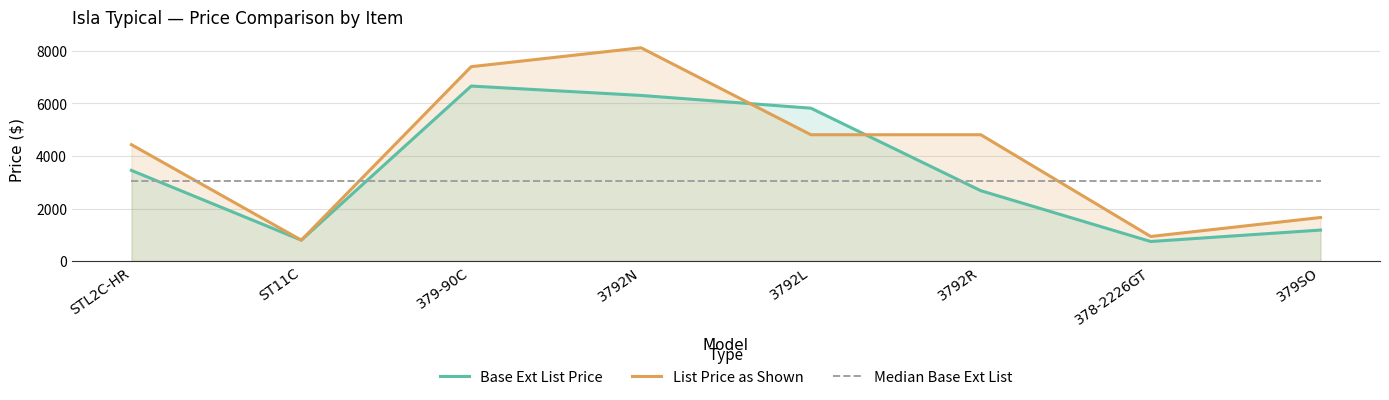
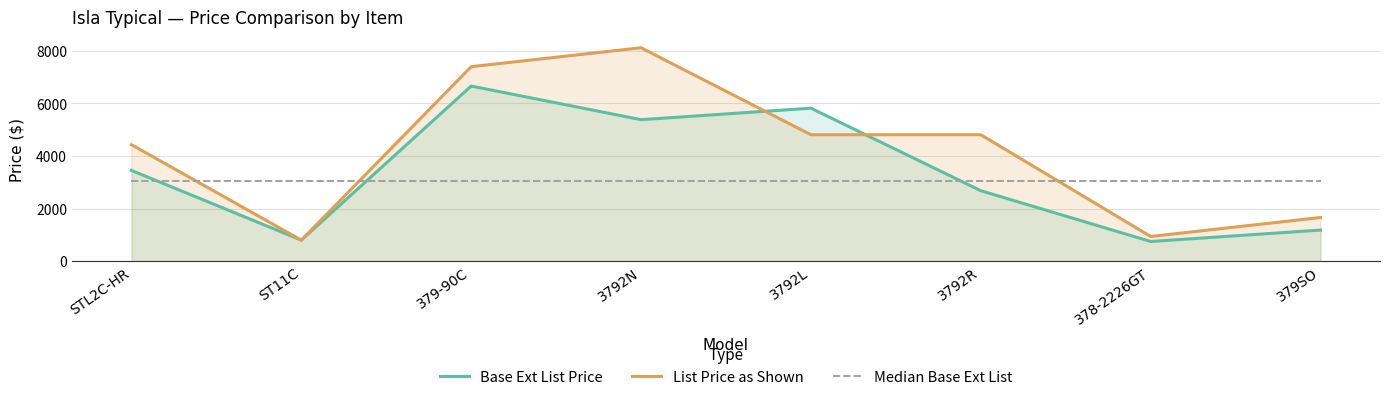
  {
    "Base Ext List Price": {
      "STL2C-HR": 3500,
      "379-90C": 6700,
-     "3792N": 6300,
+     "3792N": 5400,
      "3792L": 5800,
      "3792R": 2700,
      "378-2226GT": 700,
      "379SO": 1200
    },
    "List Price as Shown": {
      "STL2C-HR": 4400,
      "379-90C": 7400,
      "3792N": 8100,
      "3792L": 4800,
      "3792R": 4800,
      "378-2226GT": 900,
      "379SO": 1700
    },
    "Median Base Ext List": {
      "STL2C-HR": 3100,
      "ST11C": 3100,
      "379-90C": 3100,
      "3792N": 3100,
      "3792L": 3100,
      "3792R": 3100,
      "378-2226GT": 3100,
      "379SO": 3100
    }
  }
